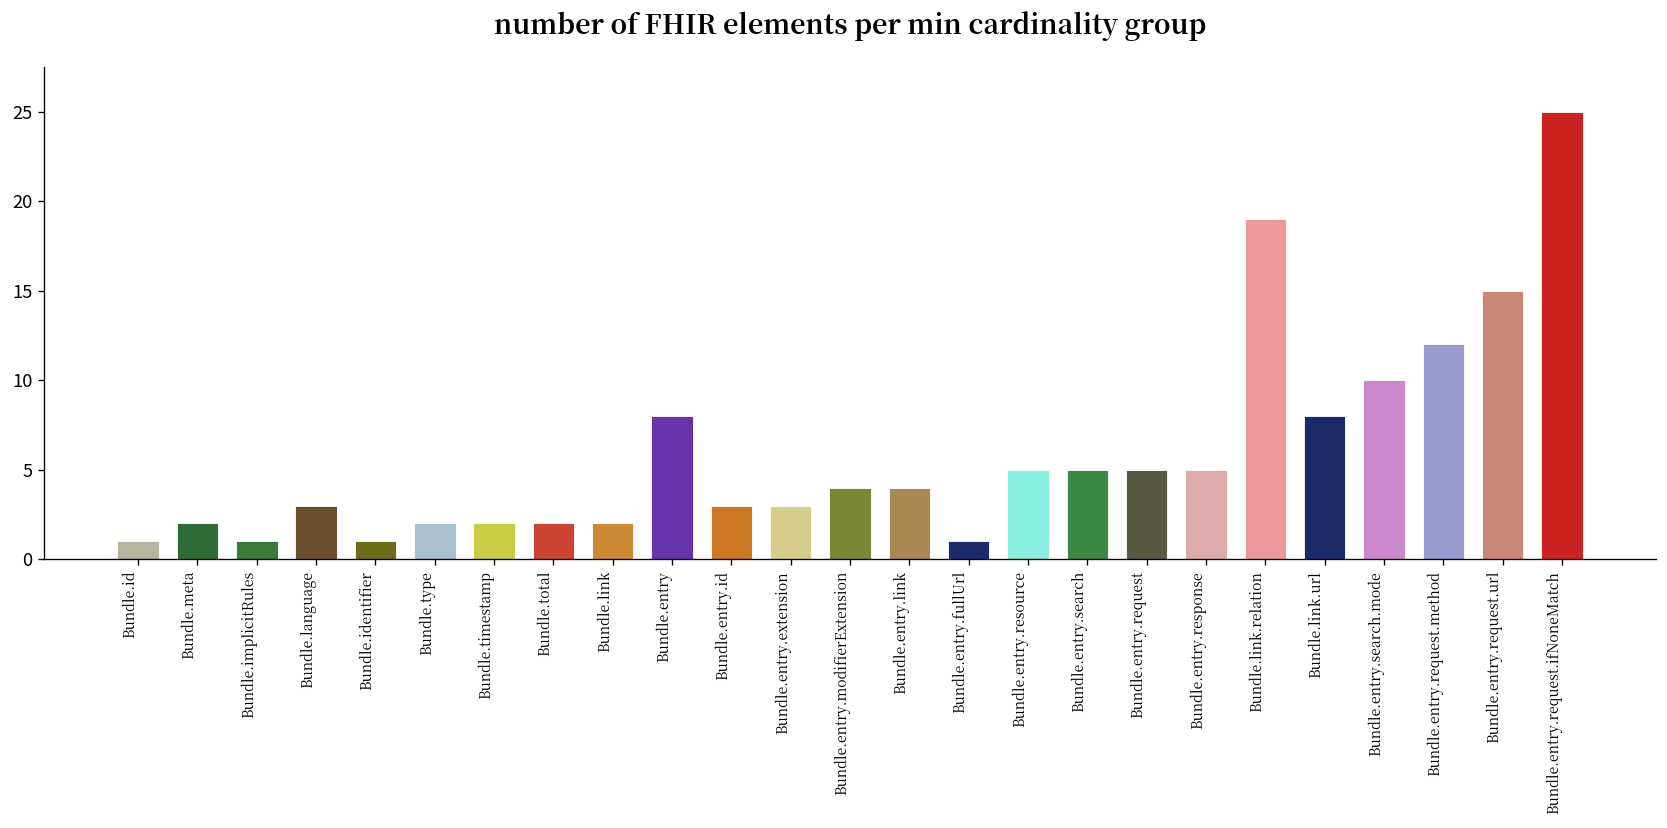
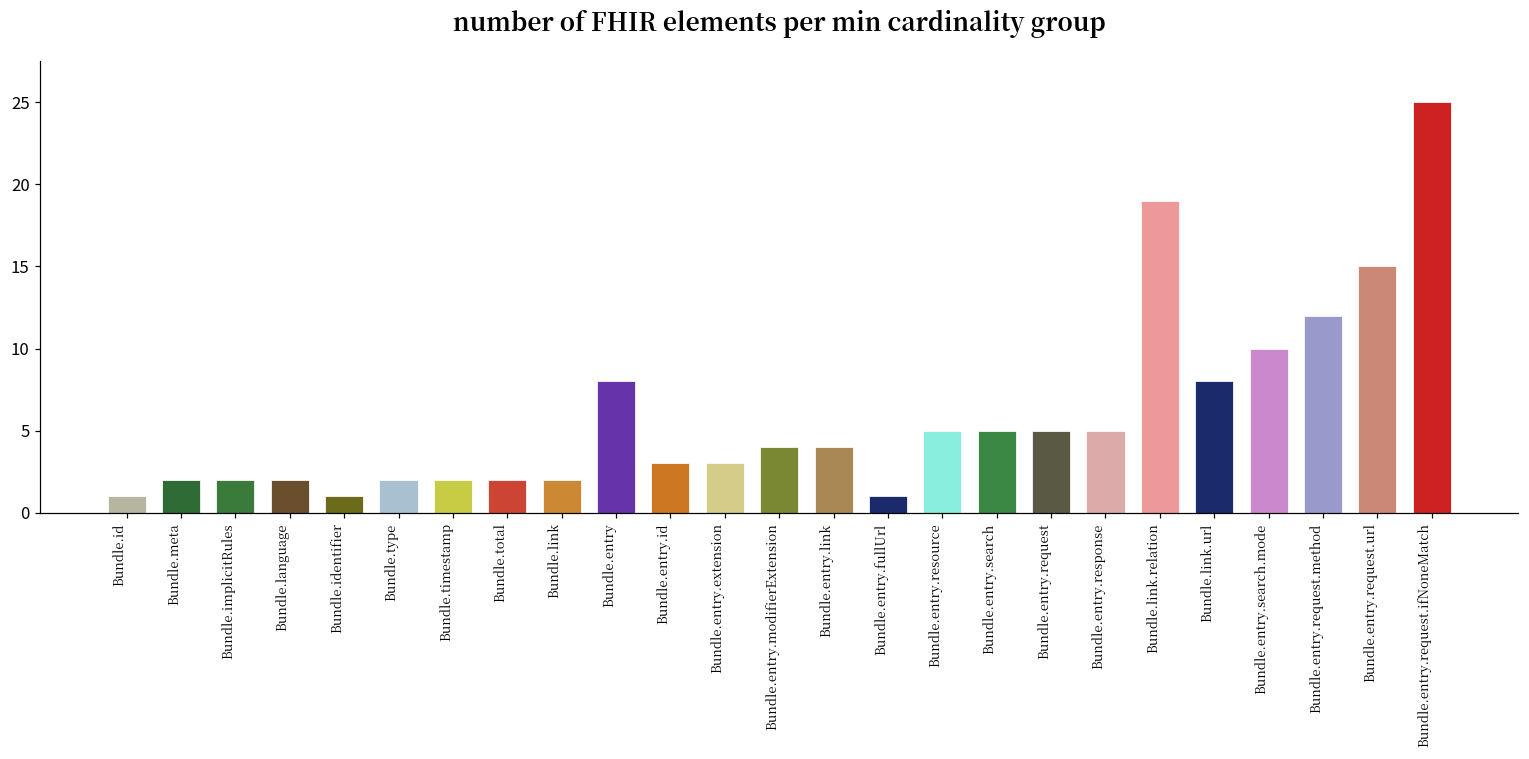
  {
    "Bundle.id": 1,
    "Bundle.meta": 2,
-   "Bundle.implicitRules": 1,
-   "Bundle.language": 3,
+   "Bundle.implicitRules": 2,
+   "Bundle.language": 2,
    "Bundle.identifier": 1,
    "Bundle.type": 2,
    "Bundle.timestamp": 2,
    "Bundle.total": 2,
    "Bundle.link": 2,
    "Bundle.entry": 8,
    "Bundle.entry.id": 3,
    "Bundle.entry.extension": 3,
    "Bundle.entry.modifierExtension": 4,
    "Bundle.entry.link": 4,
    "Bundle.entry.fullUrl": 1,
    "Bundle.entry.resource": 5,
    "Bundle.entry.search": 5,
    "Bundle.entry.request": 5,
    "Bundle.entry.response": 5,
    "Bundle.link.relation": 19,
    "Bundle.link.url": 8,
    "Bundle.entry.search.mode": 10,
    "Bundle.entry.request.method": 12,
    "Bundle.entry.request.url": 15,
    "Bundle.entry.request.ifNoneMatch": 25
  }
